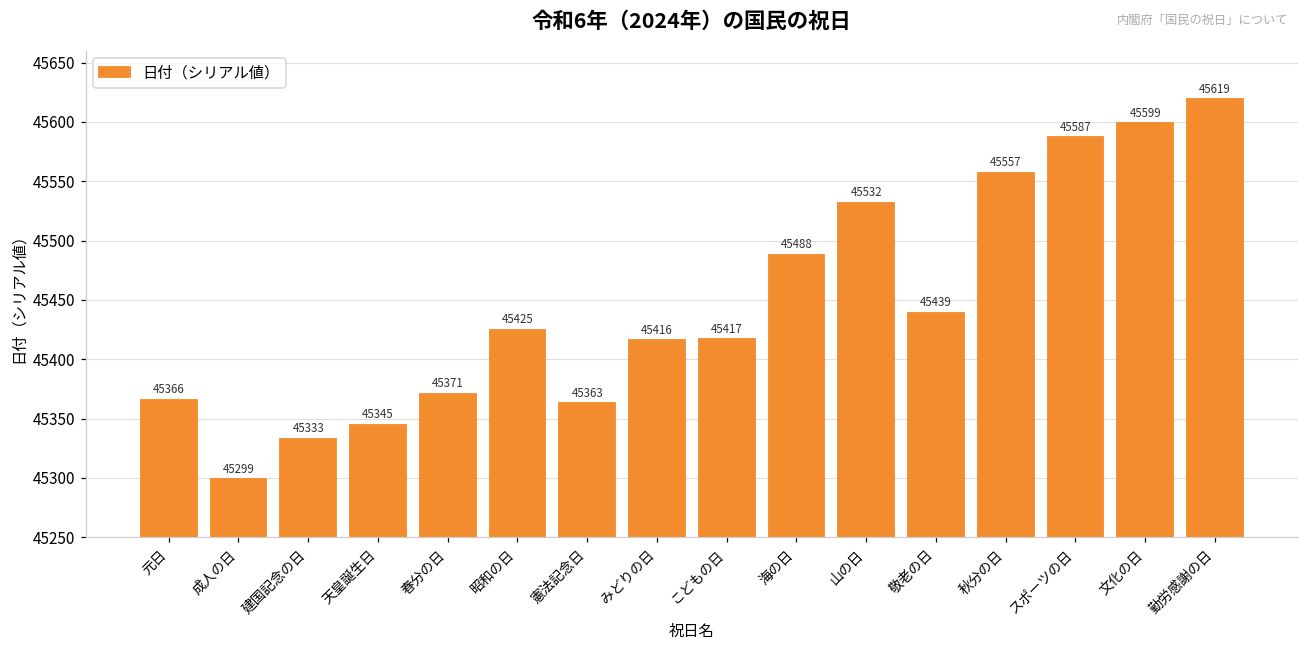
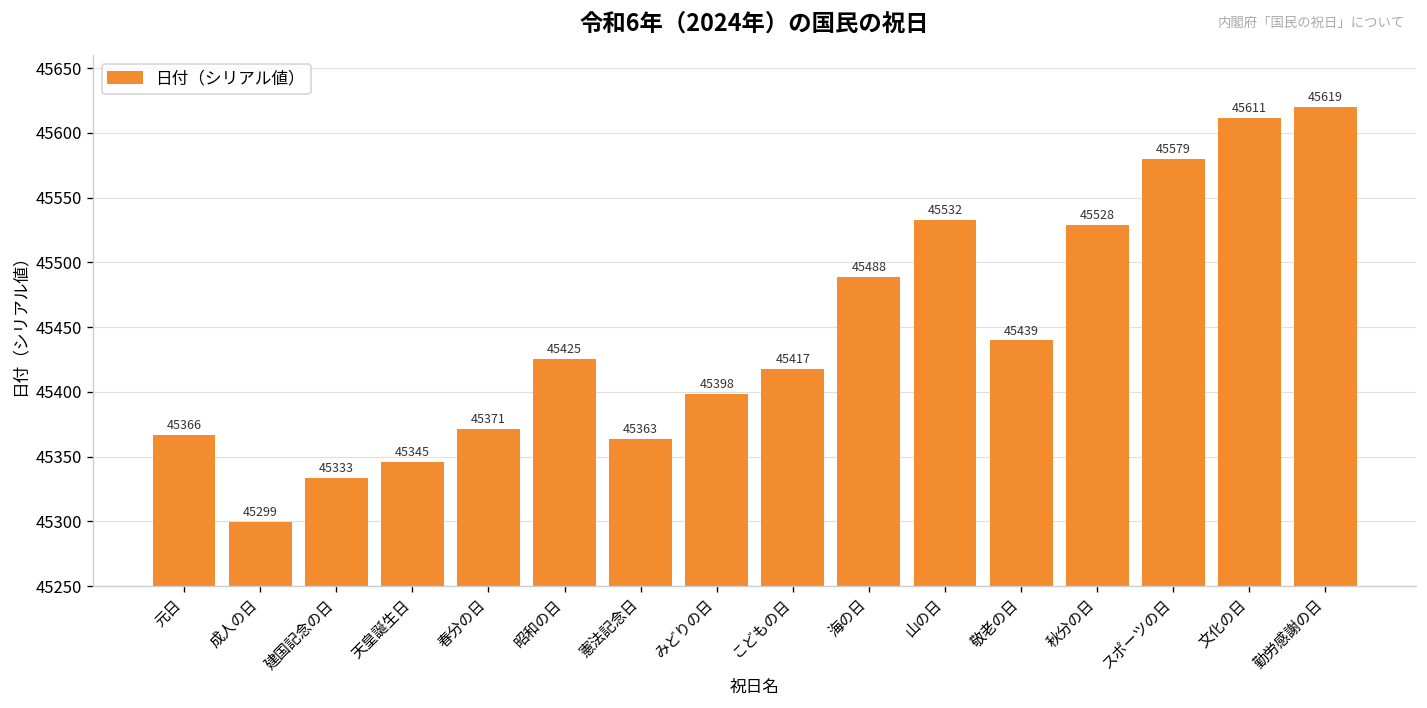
  {
    "元日": 45366,
    "成人の日": 45299,
    "建国記念の日": 45333,
    "天皇誕生日": 45345,
    "春分の日": 45371,
    "昭和の日": 45425,
    "憲法記念日": 45363,
-   "みどりの日": 45416,
+   "みどりの日": 45398,
    "こどもの日": 45417,
    "海の日": 45488,
    "山の日": 45532,
    "敬老の日": 45439,
-   "秋分の日": 45557,
-   "スポーツの日": 45587,
-   "文化の日": 45599,
+   "秋分の日": 45528,
+   "スポーツの日": 45579,
+   "文化の日": 45611,
    "勤労感謝の日": 45619
  }
